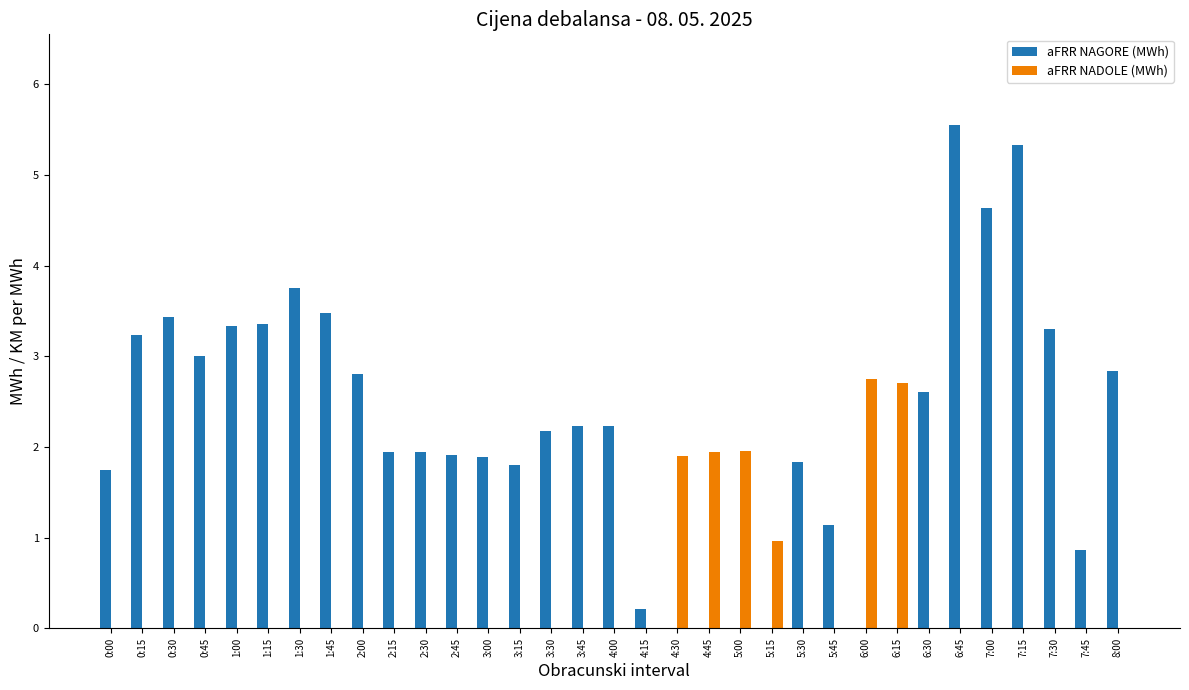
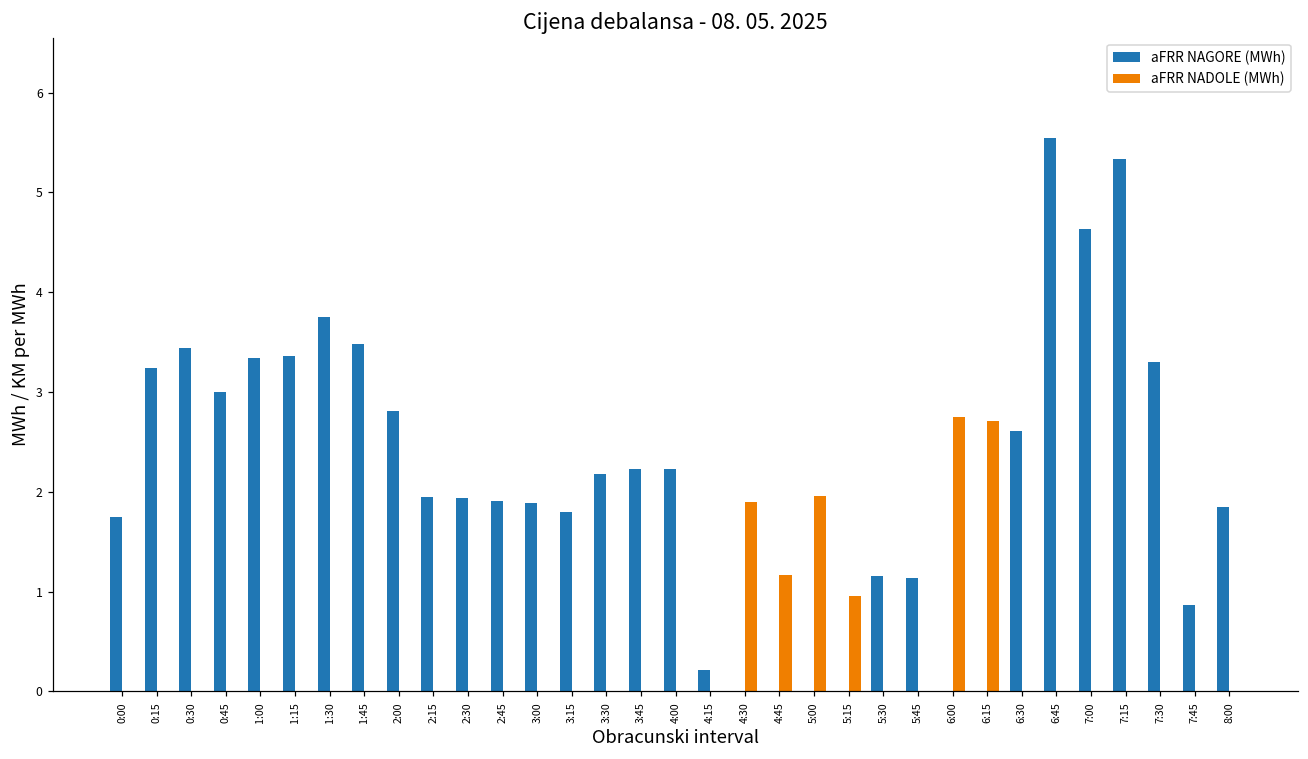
  {
    "aFRR NAGORE (MWh)": {
      "0:00": 1.8,
      "0:15": 3.2,
      "0:30": 3.4,
      "0:45": 3.0,
      "1:00": 3.3,
      "1:15": 3.4,
      "1:30": 3.8,
      "1:45": 3.5,
      "2:00": 2.8,
      "2:15": 2.0,
      "2:30": 1.9,
      "2:45": 1.9,
      "3:00": 1.9,
      "3:15": 1.8,
      "3:30": 2.2,
      "3:45": 2.2,
      "4:00": 2.2,
      "4:15": 0.2,
      "4:30": 0.0,
      "4:45": 0.0,
      "5:00": 0.0,
      "5:15": 0.0,
-     "5:30": 1.8,
+     "5:30": 1.2,
      "5:45": 1.1,
      "6:00": 0.0,
      "6:15": 0.0,
      "6:30": 2.6,
      "6:45": 5.6,
      "7:00": 4.6,
      "7:15": 5.3,
      "7:30": 3.3,
      "7:45": 0.9,
-     "8:00": 2.8
+     "8:00": 1.8
    },
    "aFRR NADOLE (MWh)": {
      "0:00": 0.0,
      "0:15": 0.0,
      "0:30": 0.0,
      "0:45": 0.0,
      "1:00": 0.0,
      "1:15": 0.0,
      "1:30": 0.0,
      "1:45": 0.0,
      "2:00": 0.0,
      "2:15": 0.0,
      "2:30": 0.0,
      "2:45": 0.0,
      "3:00": 0.0,
      "3:15": 0.0,
      "3:30": 0.0,
      "3:45": 0.0,
      "4:00": 0.0,
      "4:15": 0.0,
      "4:30": 1.9,
-     "4:45": 1.9,
+     "4:45": 1.2,
      "5:00": 2.0,
      "5:15": 1.0,
      "5:30": 0.0,
      "5:45": 0.0,
      "6:00": 2.7,
      "6:15": 2.7,
      "6:30": 0.0,
      "6:45": 0.0,
      "7:00": 0.0,
      "7:15": 0.0,
      "7:30": 0.0,
      "7:45": 0.0,
      "8:00": 0.0
    }
  }
